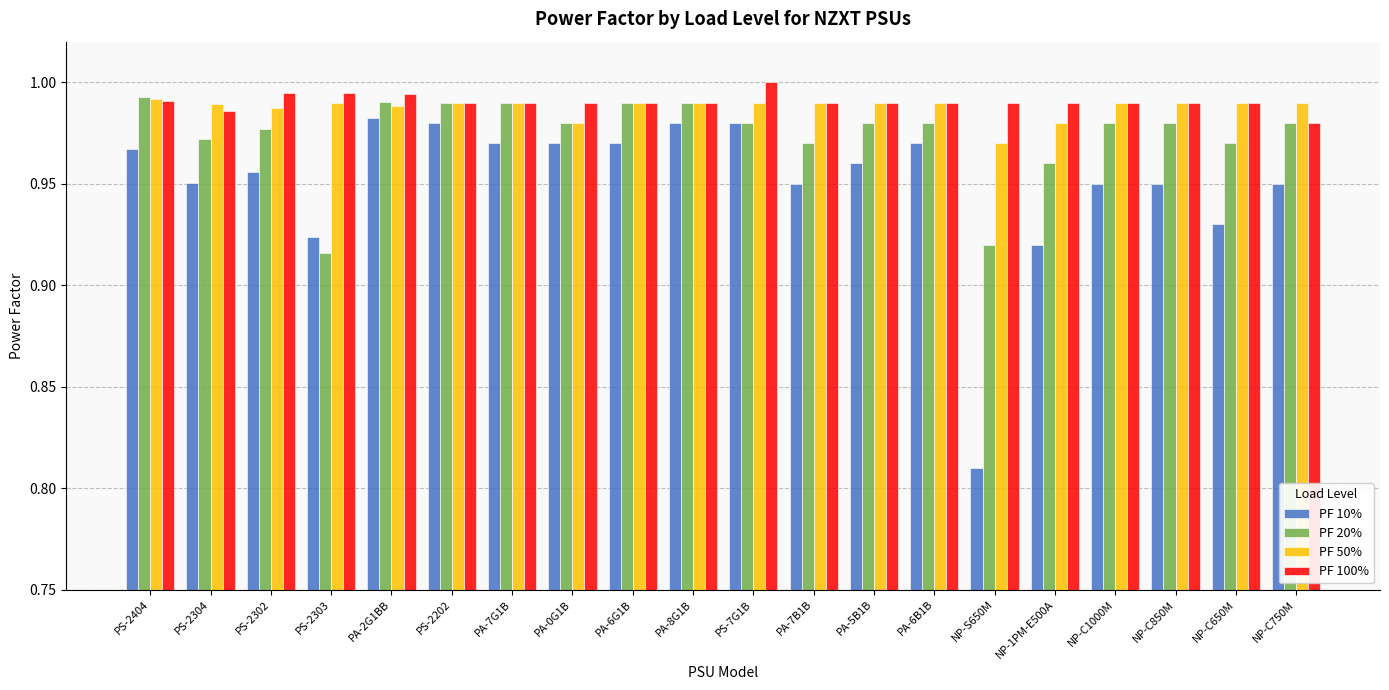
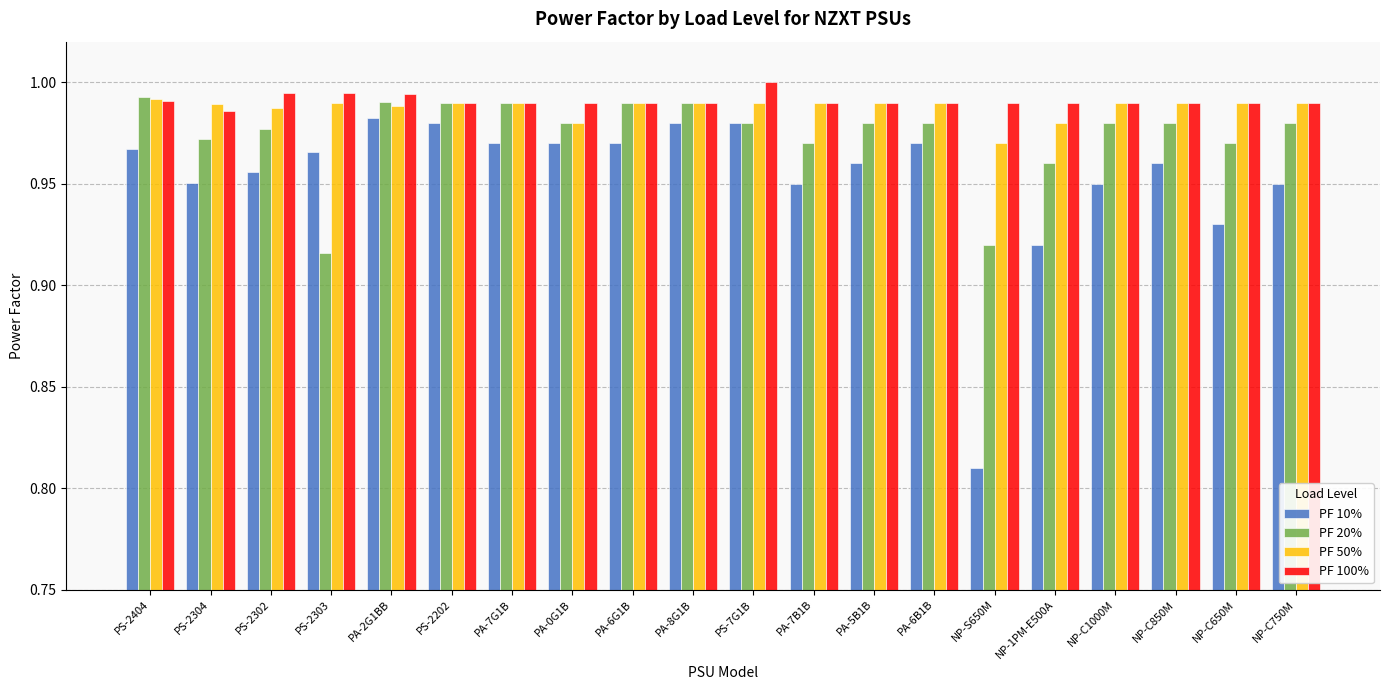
  {
    "PF 10%": {
      "PS-2404": 0.967,
      "PS-2304": 0.950,
      "PS-2302": 0.956,
-     "PS-2303": 0.924,
+     "PS-2303": 0.966,
      "PA-2G1BB": 0.982,
      "PS-2202": 0.980,
      "PA-7G1B": 0.970,
      "PA-0G1B": 0.970,
      "PA-6G1B": 0.970,
      "PA-8G1B": 0.980,
      "PS-7G1B": 0.980,
      "PA-7B1B": 0.950,
      "PA-5B1B": 0.960,
      "PA-6B1B": 0.970,
      "NP-S650M": 0.810,
      "NP-1PM-E500A": 0.920,
      "NP-C1000M": 0.950,
-     "NP-C850M": 0.95,
+     "NP-C850M": 0.96,
      "NP-C650M": 0.930,
      "NP-C750M": 0.950
    },
    "PF 20%": {
      "PS-2404": 0.993,
      "PS-2304": 0.972,
      "PS-2302": 0.977,
      "PS-2303": 0.916,
      "PA-2G1BB": 0.990,
      "PS-2202": 0.990,
      "PA-7G1B": 0.990,
      "PA-0G1B": 0.980,
      "PA-6G1B": 0.990,
      "PA-8G1B": 0.990,
      "PS-7G1B": 0.980,
      "PA-7B1B": 0.970,
      "PA-5B1B": 0.980,
      "PA-6B1B": 0.980,
      "NP-S650M": 0.920,
      "NP-1PM-E500A": 0.960,
      "NP-C1000M": 0.980,
      "NP-C850M": 0.980,
      "NP-C650M": 0.970,
      "NP-C750M": 0.980
    },
    "PF 50%": {
      "PS-2404": 0.992,
      "PS-2304": 0.989,
      "PS-2302": 0.987,
      "PS-2303": 0.990,
      "PA-2G1BB": 0.988,
      "PS-2202": 0.990,
      "PA-7G1B": 0.990,
      "PA-0G1B": 0.980,
      "PA-6G1B": 0.990,
      "PA-8G1B": 0.990,
      "PS-7G1B": 0.990,
      "PA-7B1B": 0.990,
      "PA-5B1B": 0.990,
      "PA-6B1B": 0.990,
      "NP-S650M": 0.970,
      "NP-1PM-E500A": 0.980,
      "NP-C1000M": 0.990,
      "NP-C850M": 0.990,
      "NP-C650M": 0.990,
      "NP-C750M": 0.990
    },
    "PF 100%": {
      "PS-2404": 0.99,
      "PS-2304": 0.986,
      "PS-2302": 0.995,
      "PS-2303": 0.995,
      "PA-2G1BB": 0.994,
      "PS-2202": 0.99,
      "PA-7G1B": 0.99,
      "PA-0G1B": 0.99,
      "PA-6G1B": 0.99,
      "PA-8G1B": 0.99,
      "PS-7G1B": 1.00,
      "PA-7B1B": 0.99,
      "PA-5B1B": 0.99,
      "PA-6B1B": 0.99,
      "NP-S650M": 0.99,
      "NP-1PM-E500A": 0.99,
      "NP-C1000M": 0.99,
      "NP-C850M": 0.99,
      "NP-C650M": 0.99,
-     "NP-C750M": 0.98
+     "NP-C750M": 0.99
    }
  }
